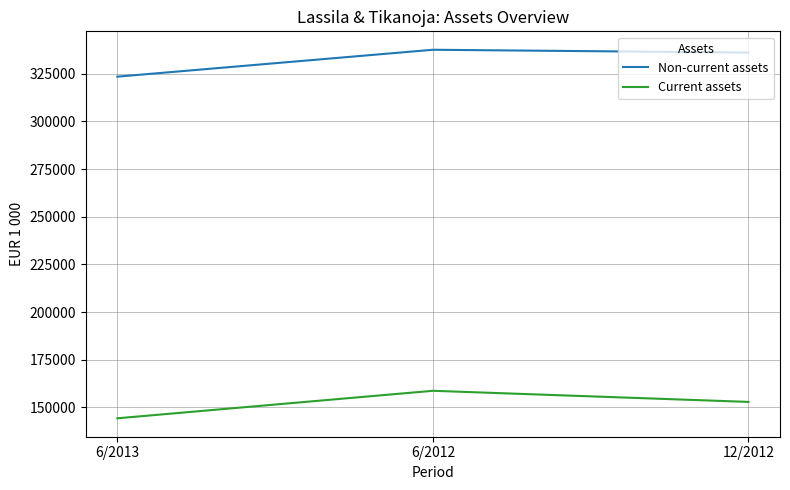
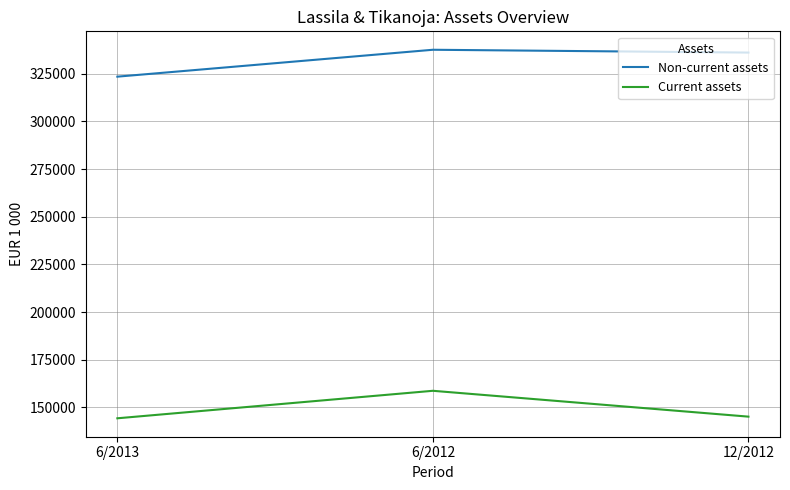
  {
    "Non-current assets": {
      "6/2013": 323000,
      "6/2012": 338000
    },
    "Current assets": {
      "6/2013": 144000,
      "6/2012": 159000,
-     "12/2012": 153000
+     "12/2012": 145000
    }
  }
